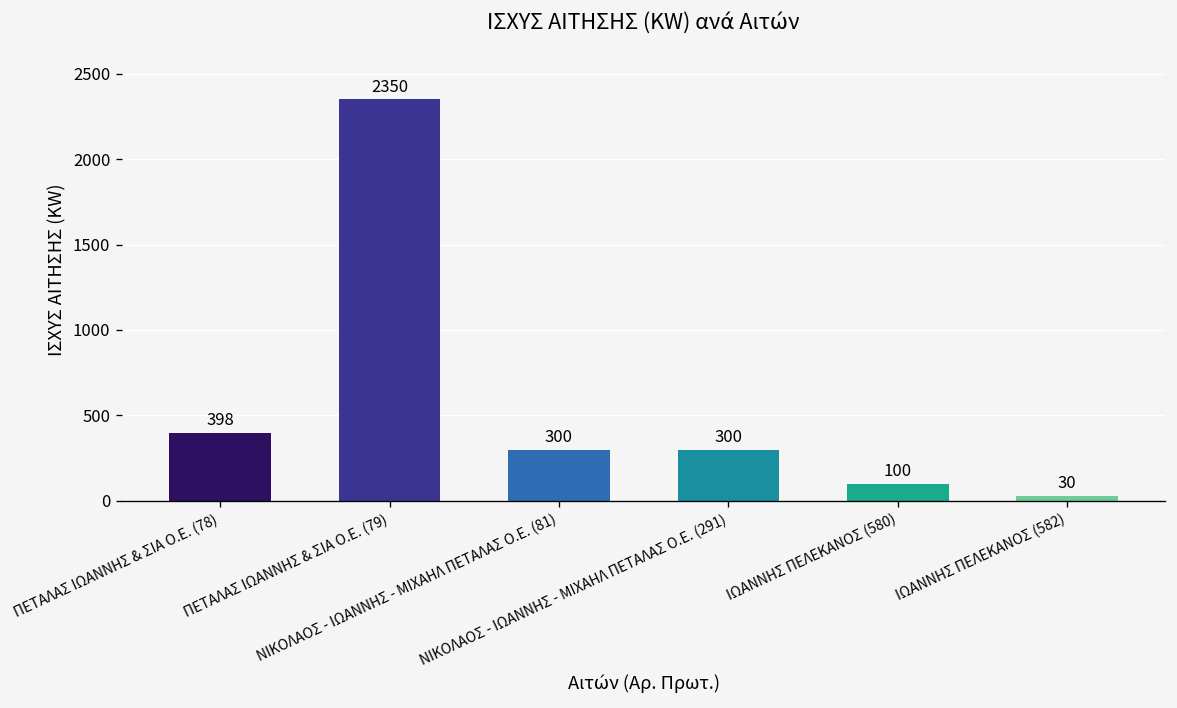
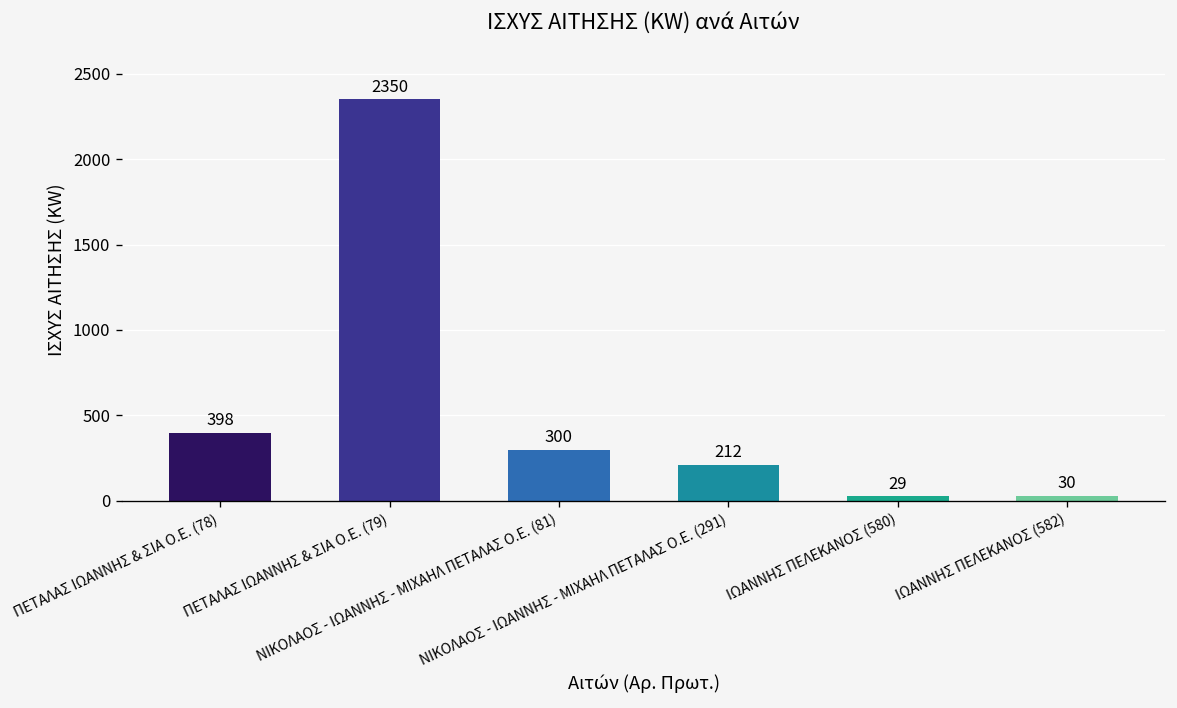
  {
    "ΠΕΤΑΛΑΣ ΙΩΑΝΝΗΣ & ΣΙΑ Ο.Ε. (78)": 398,
    "ΠΕΤΑΛΑΣ ΙΩΑΝΝΗΣ & ΣΙΑ Ο.Ε. (79)": 2350,
    "ΝΙΚΟΛΑΟΣ - ΙΩΑΝΝΗΣ - ΜΙΧΑΗΛ ΠΕΤΑΛΑΣ Ο.Ε. (81)": 300,
-   "ΝΙΚΟΛΑΟΣ - ΙΩΑΝΝΗΣ - ΜΙΧΑΗΛ ΠΕΤΑΛΑΣ Ο.Ε. (291)": 300,
-   "ΙΩΑΝΝΗΣ ΠΕΛΕΚΑΝΟΣ (580)": 100,
+   "ΝΙΚΟΛΑΟΣ - ΙΩΑΝΝΗΣ - ΜΙΧΑΗΛ ΠΕΤΑΛΑΣ Ο.Ε. (291)": 212,
+   "ΙΩΑΝΝΗΣ ΠΕΛΕΚΑΝΟΣ (580)": 29,
    "ΙΩΑΝΝΗΣ ΠΕΛΕΚΑΝΟΣ (582)": 30
  }
